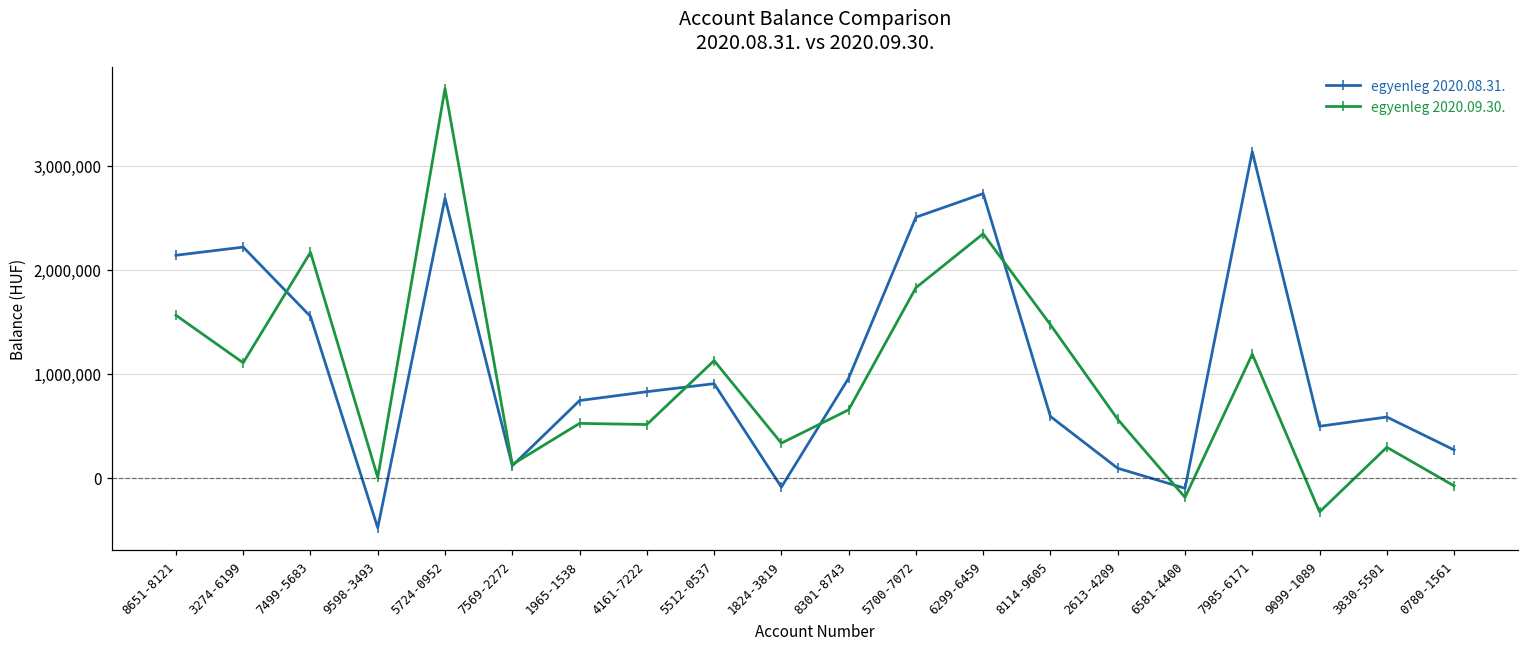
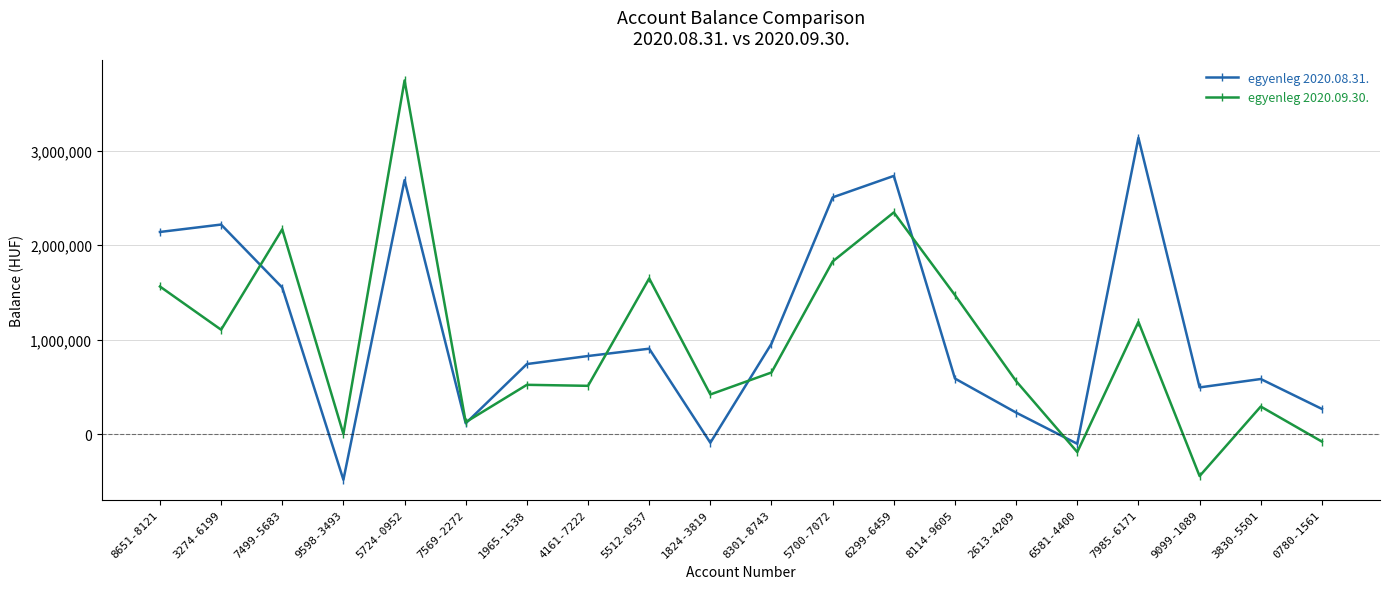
  {
    "egyenleg 2020.08.31.": {
      "8651-8121": "2,100,000",
      "3274-6199": "2,200,000",
      "7499-5683": "1,600,000",
      "9598-3493": "-500,000",
      "5724-0952": "2,700,000",
      "1965-1538": "700,000",
      "4161-7222": "800,000",
      "5512-0537": "900,000",
      "1824-3819": "-100,000",
      "8301-8743": "1,000,000",
      "5700-7072": "2,500,000",
      "6299-6459": "2,700,000",
      "8114-9605": "600,000",
-     "2613-4209": "100,000",
+     "2613-4209": "200,000",
      "6581-4400": "-100,000",
      "7985-6171": "3,100,000",
      "9099-1089": "500,000",
      "3830-5501": "600,000",
      "0780-1561": "300,000"
    },
    "egyenleg 2020.09.30.": {
      "8651-8121": "1,600,000",
      "3274-6199": "1,100,000",
      "7499-5683": "2,200,000",
      "9598-3493": "0",
      "5724-0952": "3,700,000",
      "1965-1538": "500,000",
      "4161-7222": "500,000",
-     "5512-0537": "1,100,000",
-     "1824-3819": "300,000",
+     "5512-0537": "1,600,000",
+     "1824-3819": "400,000",
      "8301-8743": "700,000",
      "5700-7072": "1,800,000",
      "6299-6459": "2,300,000",
      "8114-9605": "1,500,000",
      "2613-4209": "600,000",
      "6581-4400": "-200,000",
      "7985-6171": "1,200,000",
-     "9099-1089": "-300,000",
+     "9099-1089": "-400,000",
      "3830-5501": "300,000",
      "0780-1561": "-100,000"
    }
  }
